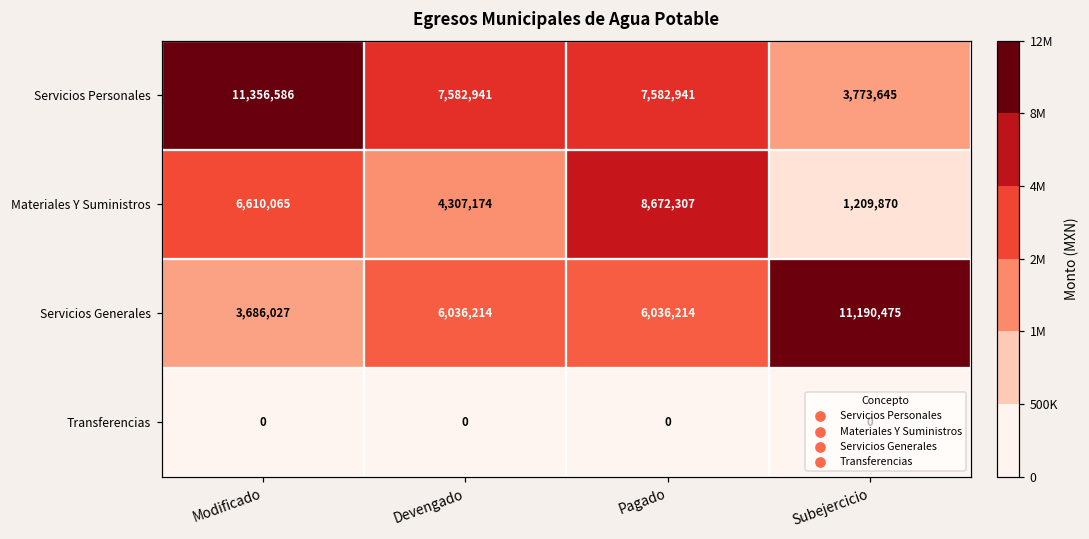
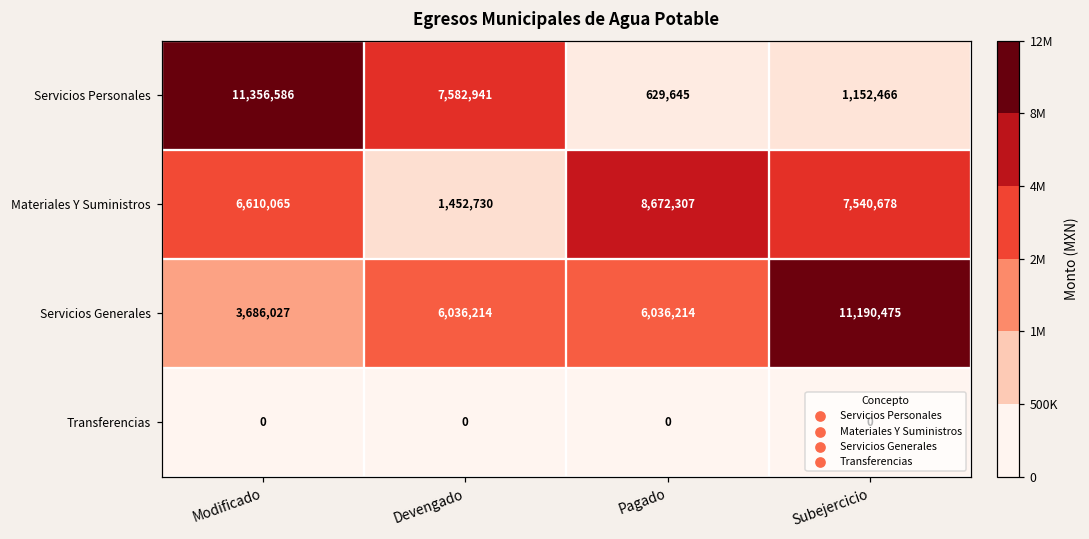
  {
    "Servicios Personales": {
      "Modificado": "11,356,586",
      "Devengado": "7,582,941",
-     "Pagado": "7,582,941",
-     "Subejercicio": "3,773,645"
+     "Pagado": "629,645",
+     "Subejercicio": "1,152,466"
    },
    "Materiales Y Suministros": {
      "Modificado": "6,610,065",
-     "Devengado": "4,307,174",
+     "Devengado": "1,452,730",
      "Pagado": "8,672,307",
-     "Subejercicio": "1,209,870"
+     "Subejercicio": "7,540,678"
    },
    "Servicios Generales": {
      "Modificado": "3,686,027",
      "Devengado": "6,036,214",
      "Pagado": "6,036,214",
      "Subejercicio": "11,190,475"
    },
    "Transferencias": {
      "Modificado": "0",
      "Devengado": "0",
      "Pagado": "0"
    }
  }
